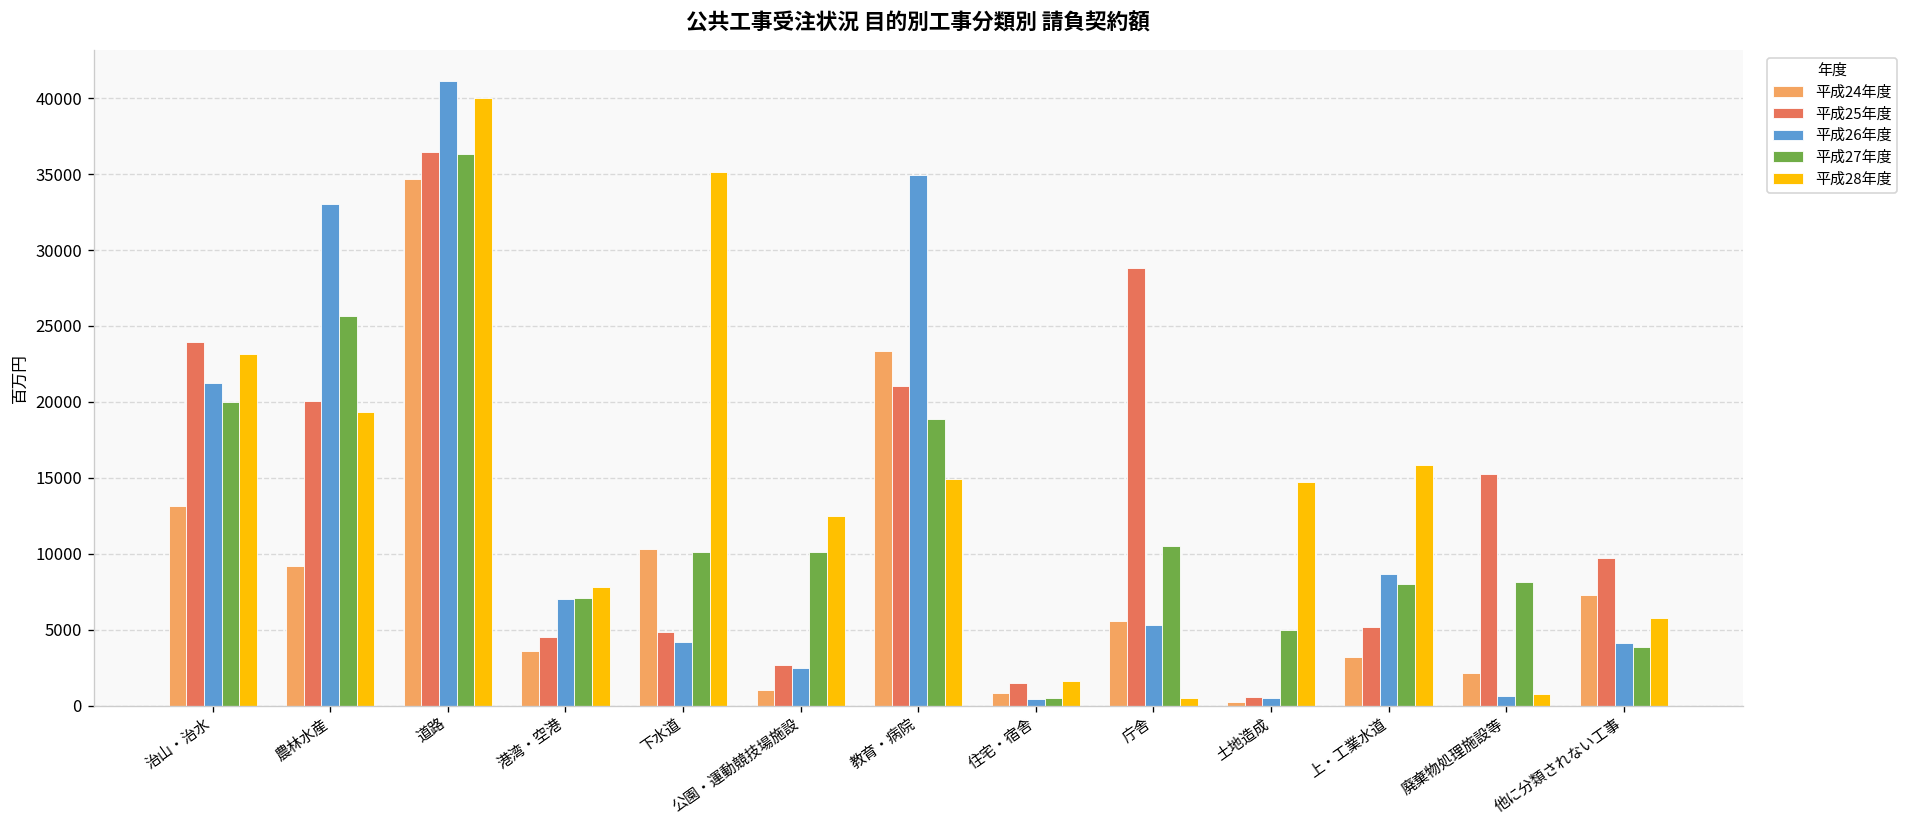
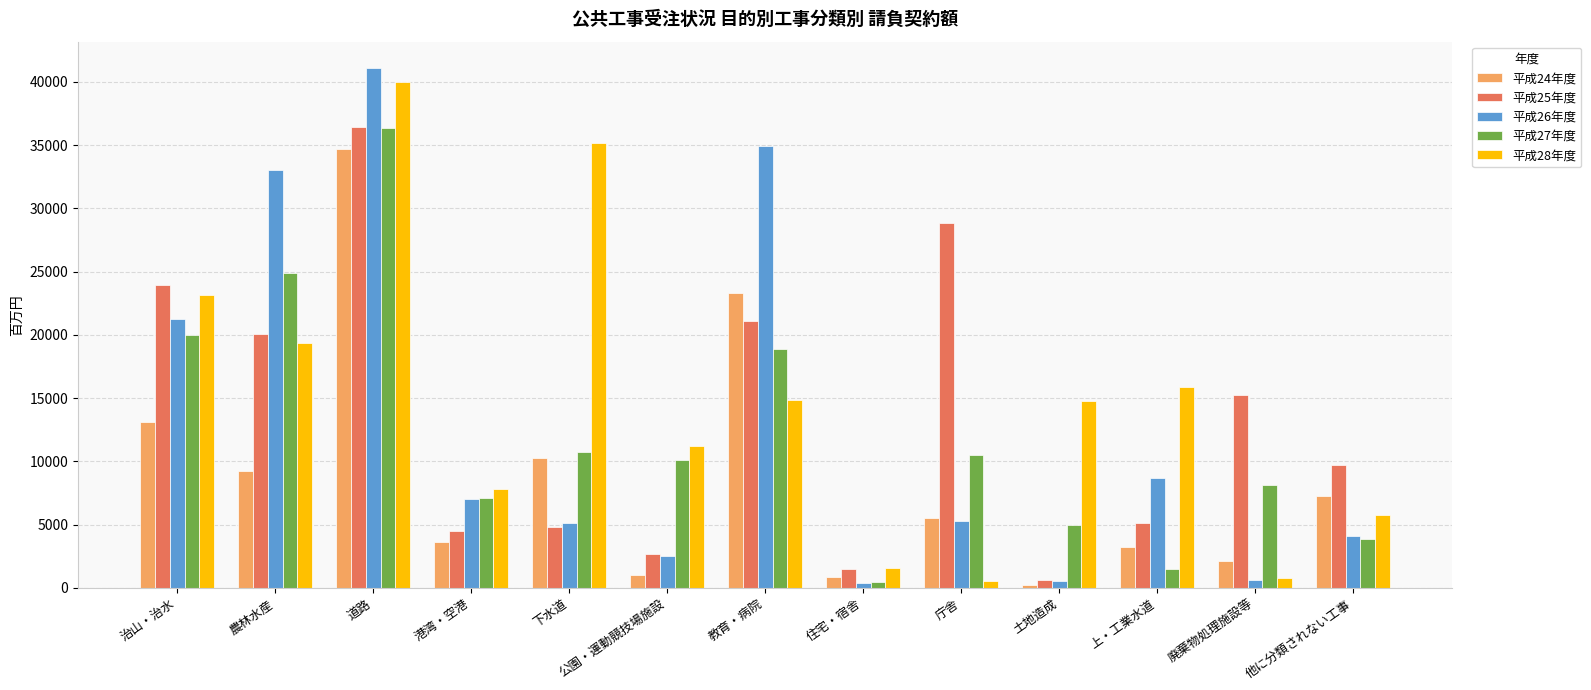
  {
    "平成26年度": {
      "治山・治水": 21200,
      "農林水産": 33000,
      "道路": 41100,
      "港湾・空港": 7000,
-     "下水道": 4200,
+     "下水道": 5100,
      "公園・運動競技場施設": 2500,
      "教育・病院": 34900,
      "住宅・宿舎": 400,
      "庁舎": 5300,
      "土地造成": 500,
      "上・工業水道": 8700,
      "廃棄物処理施設等": 700,
      "他に分類されない工事": 4100
    },
    "平成27年度": {
      "治山・治水": 20000,
-     "農林水産": 25600,
+     "農林水産": 24900,
      "道路": 36300,
      "港湾・空港": 7100,
-     "下水道": 10100,
+     "下水道": 10700,
      "公園・運動競技場施設": 10100,
      "教育・病院": 18900,
      "住宅・宿舎": 500,
      "庁舎": 10500,
      "土地造成": 5000,
-     "上・工業水道": 8000,
+     "上・工業水道": 1500,
      "廃棄物処理施設等": 8100,
      "他に分類されない工事": 3900
    },
    "平成28年度": {
      "治山・治水": 23200,
      "農林水産": 19300,
      "道路": 40000,
      "港湾・空港": 7800,
      "下水道": 35200,
-     "公園・運動競技場施設": 12500,
+     "公園・運動競技場施設": 11200,
      "教育・病院": 14900,
      "住宅・宿舎": 1600,
      "庁舎": 500,
      "土地造成": 14800,
      "上・工業水道": 15900,
      "廃棄物処理施設等": 800,
      "他に分類されない工事": 5700
    }
  }
